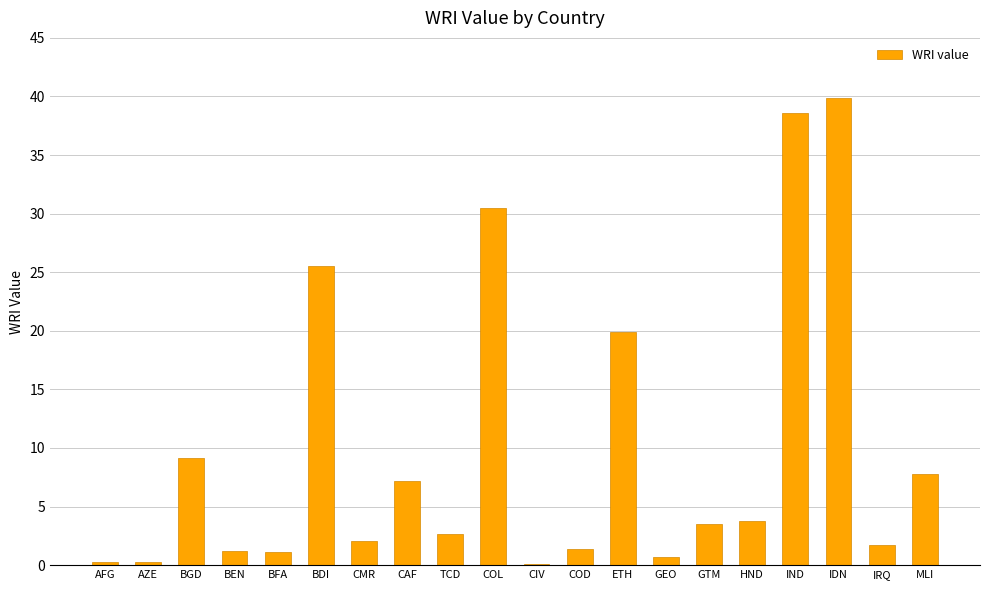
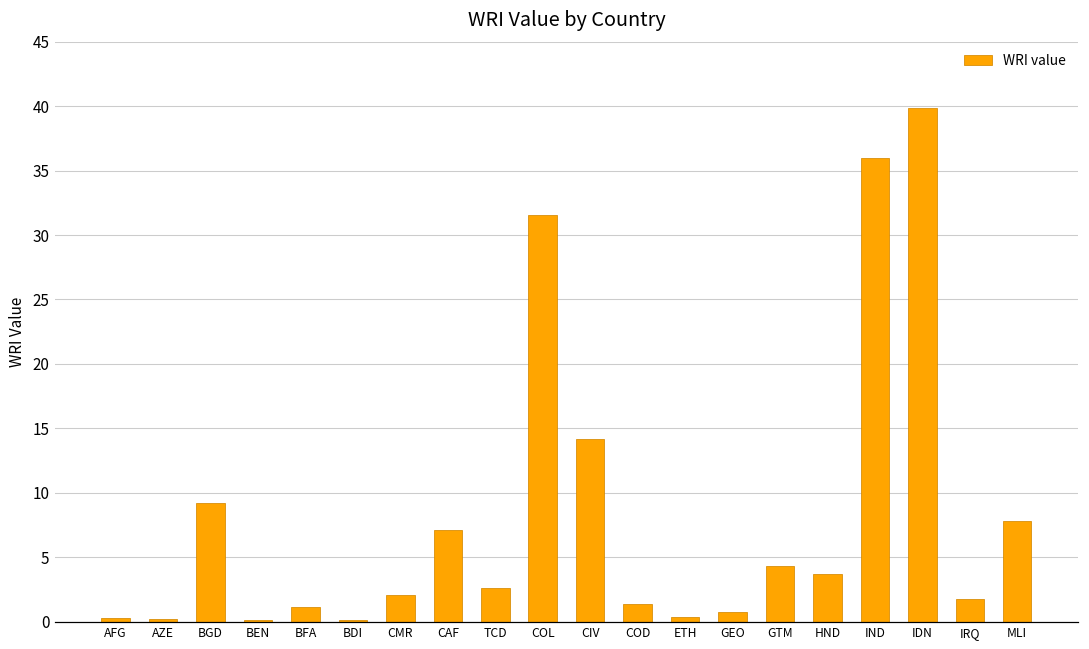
  {
    "AFG": 0.3,
    "AZE": 0.2,
    "BGD": 9.2,
-   "BEN": 1.2,
+   "BEN": 0.1,
    "BFA": 1.1,
-   "BDI": 25.5,
+   "BDI": 0.2,
    "CMR": 2.1,
    "CAF": 7.1,
    "TCD": 2.6,
-   "COL": 30.5,
-   "CIV": 0.1,
+   "COL": 31.5,
+   "CIV": 14.2,
    "COD": 1.4,
-   "ETH": 19.9,
+   "ETH": 0.4,
    "GEO": 0.7,
-   "GTM": 3.5,
+   "GTM": 4.3,
    "HND": 3.7,
-   "IND": 38.6,
+   "IND": 36.0,
    "IDN": 39.9,
    "IRQ": 1.7,
    "MLI": 7.8
  }
